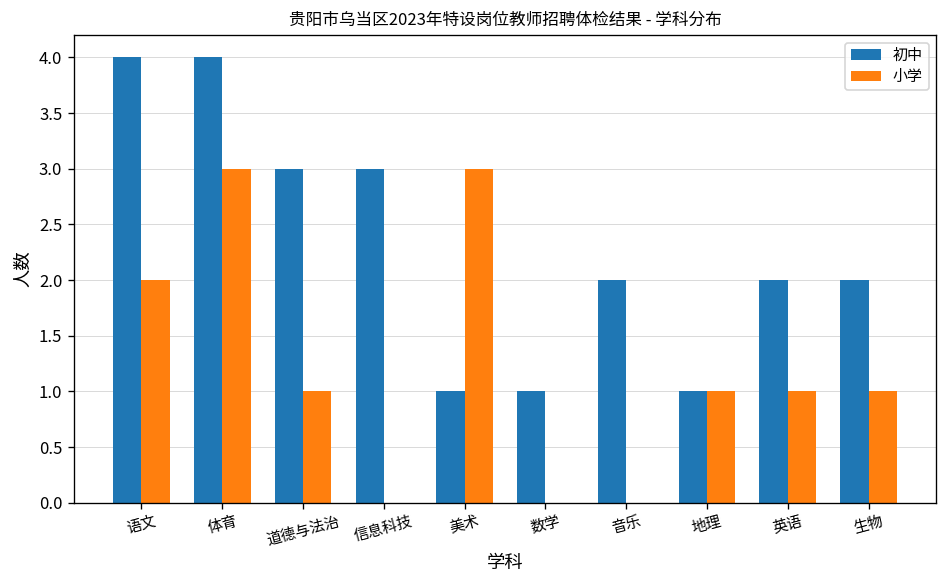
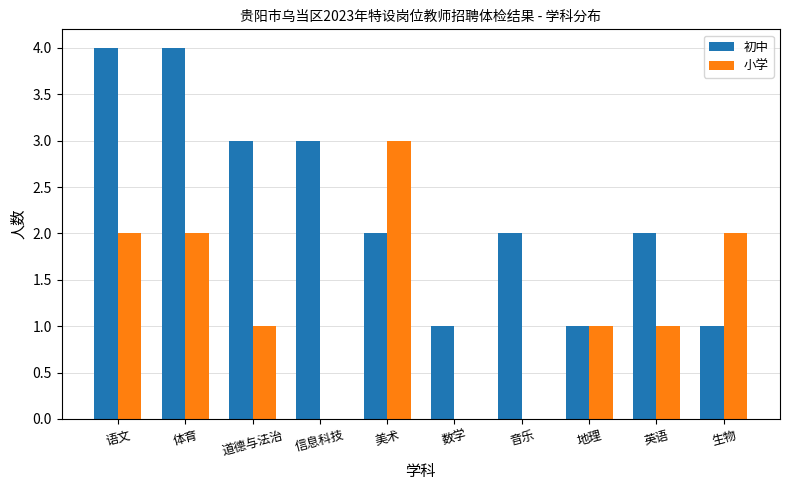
  {
    "初中": {
      "语文": 4,
      "体育": 4,
      "道德与法治": 3,
      "信息科技": 3,
-     "美术": 1,
+     "美术": 2,
      "数学": 1,
      "音乐": 2,
      "地理": 1,
      "英语": 2,
-     "生物": 2
+     "生物": 1
    },
    "小学": {
      "语文": 2,
-     "体育": 3,
+     "体育": 2,
      "道德与法治": 1,
      "信息科技": 0,
      "美术": 3,
      "数学": 0,
      "音乐": 0,
      "地理": 1,
      "英语": 1,
-     "生物": 1
+     "生物": 2
    }
  }
